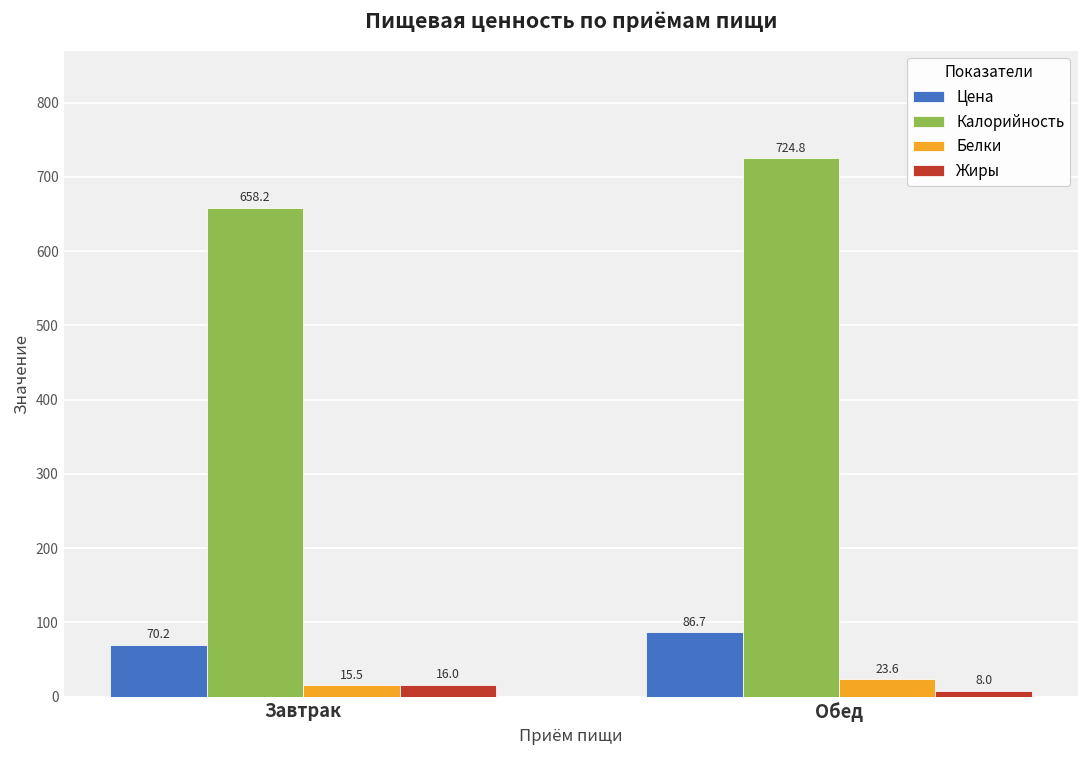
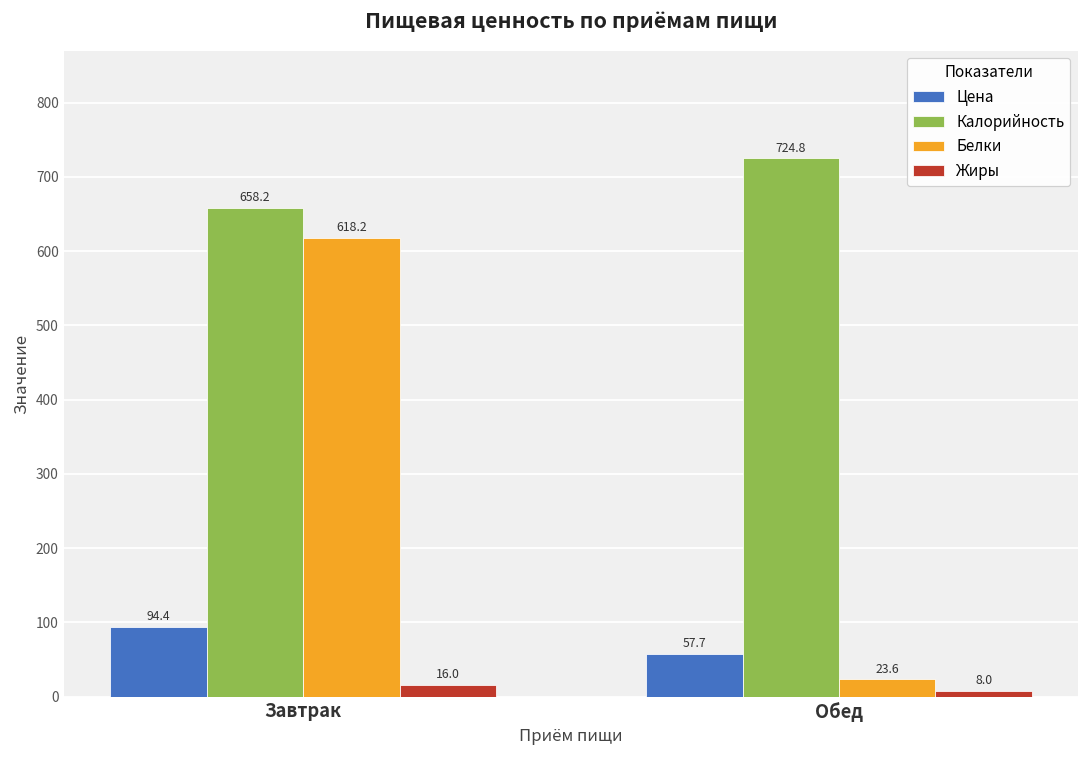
  {
    "Цена": {
-     "Завтрак": 70.2,
-     "Обед": 86.7
+     "Завтрак": 94.4,
+     "Обед": 57.7
    },
    "Калорийность": {
      "Завтрак": 658.2,
      "Обед": 724.8
    },
    "Белки": {
-     "Завтрак": 15.5,
+     "Завтрак": 618.2,
      "Обед": 23.6
    },
    "Жиры": {
      "Завтрак": 16.0,
      "Обед": 8.0
    }
  }
